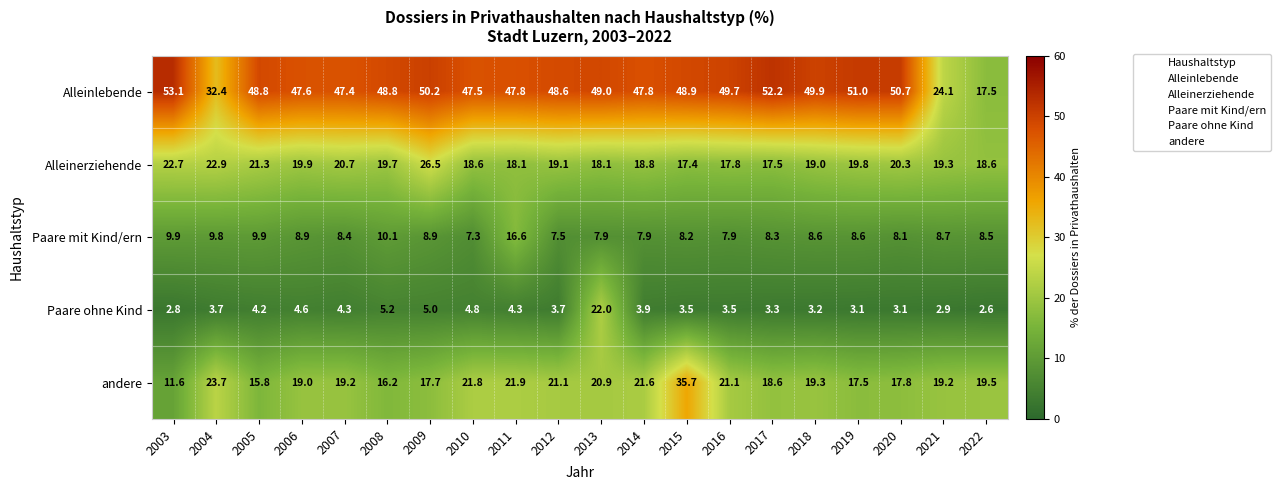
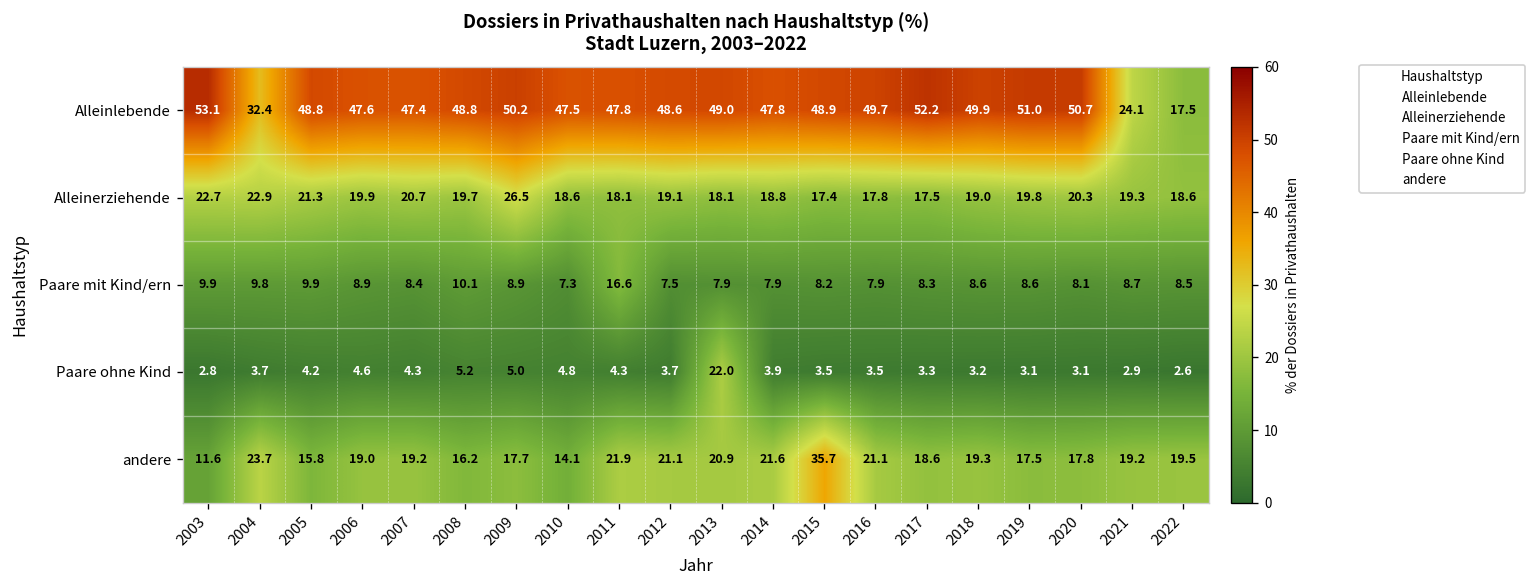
  {
    "Alleinlebende": {
      "2003": 53.1,
      "2004": 32.4,
      "2005": 48.8,
      "2006": 47.6,
      "2007": 47.4,
      "2008": 48.8,
      "2009": 50.2,
      "2010": 47.5,
      "2011": 47.8,
      "2012": 48.6,
      "2013": 49.0,
      "2014": 47.8,
      "2015": 48.9,
      "2016": 49.7,
      "2017": 52.2,
      "2018": 49.9,
      "2019": 51.0,
      "2020": 50.7,
      "2021": 24.1,
      "2022": 17.5
    },
    "Alleinerziehende": {
      "2003": 22.7,
      "2004": 22.9,
      "2005": 21.3,
      "2006": 19.9,
      "2007": 20.7,
      "2008": 19.7,
      "2009": 26.5,
      "2010": 18.6,
      "2011": 18.1,
      "2012": 19.1,
      "2013": 18.1,
      "2014": 18.8,
      "2015": 17.4,
      "2016": 17.8,
      "2017": 17.5,
      "2018": 19.0,
      "2019": 19.8,
      "2020": 20.3,
      "2021": 19.3,
      "2022": 18.6
    },
    "Paare mit Kind/ern": {
      "2003": 9.9,
      "2004": 9.8,
      "2005": 9.9,
      "2006": 8.9,
      "2007": 8.4,
      "2008": 10.1,
      "2009": 8.9,
      "2010": 7.3,
      "2011": 16.6,
      "2012": 7.5,
      "2013": 7.9,
      "2014": 7.9,
      "2015": 8.2,
      "2016": 7.9,
      "2017": 8.3,
      "2018": 8.6,
      "2019": 8.6,
      "2020": 8.1,
      "2021": 8.7,
      "2022": 8.5
    },
    "Paare ohne Kind": {
      "2003": 2.8,
      "2004": 3.7,
      "2005": 4.2,
      "2006": 4.6,
      "2007": 4.3,
      "2008": 5.2,
      "2009": 5.0,
      "2010": 4.8,
      "2011": 4.3,
      "2012": 3.7,
      "2013": 22.0,
      "2014": 3.9,
      "2015": 3.5,
      "2016": 3.5,
      "2017": 3.3,
      "2018": 3.2,
      "2019": 3.1,
      "2020": 3.1,
      "2021": 2.9,
      "2022": 2.6
    },
    "andere": {
      "2003": 11.6,
      "2004": 23.7,
      "2005": 15.8,
      "2006": 19.0,
      "2007": 19.2,
      "2008": 16.2,
      "2009": 17.7,
-     "2010": 21.8,
+     "2010": 14.1,
      "2011": 21.9,
      "2012": 21.1,
      "2013": 20.9,
      "2014": 21.6,
      "2015": 35.7,
      "2016": 21.1,
      "2017": 18.6,
      "2018": 19.3,
      "2019": 17.5,
      "2020": 17.8,
      "2021": 19.2,
      "2022": 19.5
    }
  }
